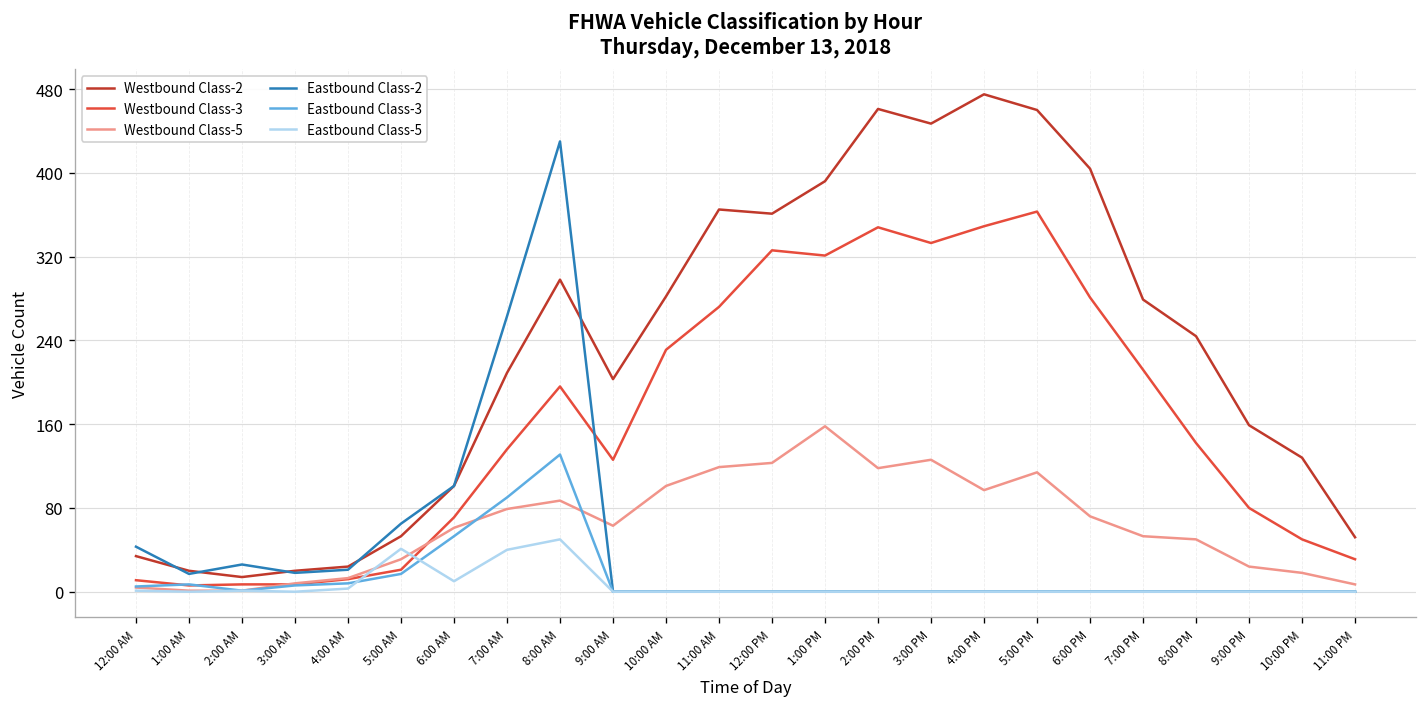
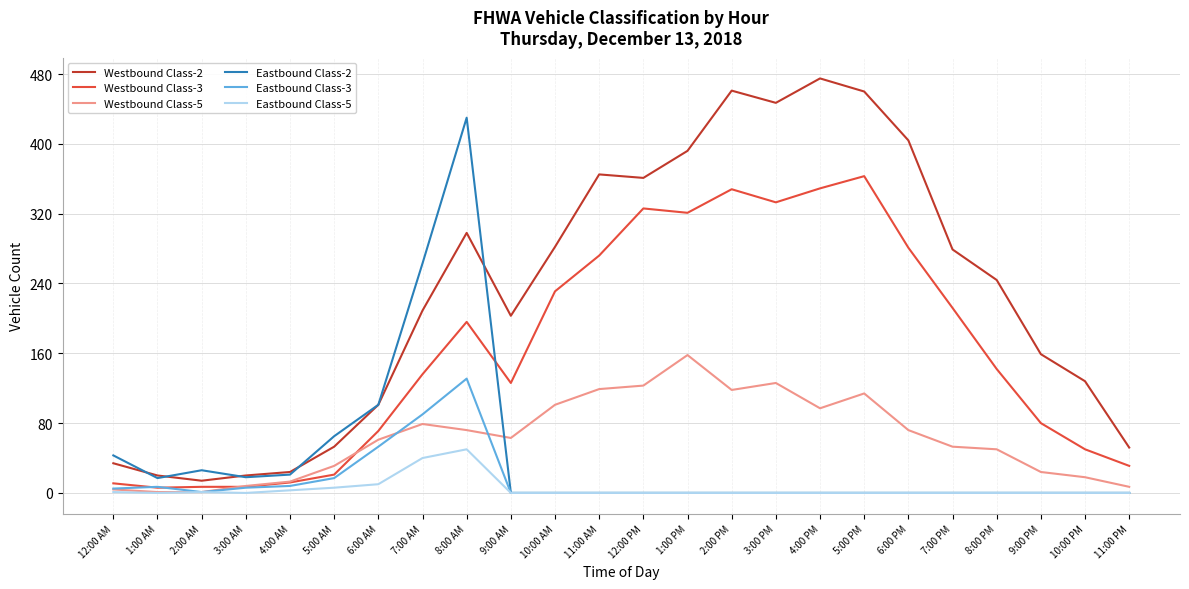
  {
    "Westbound Class-5": {
      "5:00 AM": 30,
      "6:00 AM": 60,
      "7:00 AM": 80,
-     "8:00 AM": 90,
+     "8:00 AM": 70,
      "9:00 AM": 60,
      "10:00 AM": 100,
      "11:00 AM": 120,
      "12:00 PM": 120,
      "1:00 PM": 160,
      "2:00 PM": 120,
      "3:00 PM": 130,
      "4:00 PM": 100,
      "5:00 PM": 110,
      "6:00 PM": 70,
      "7:00 PM": 50,
      "8:00 PM": 50,
      "9:00 PM": 20,
      "10:00 PM": 20,
      "11:00 PM": 10
    },
    "Eastbound Class-2": {
      "12:00 AM": 40,
      "1:00 AM": 20,
      "2:00 AM": 30,
      "4:00 AM": 20,
      "5:00 AM": 70,
      "7:00 AM": 260,
      "8:00 AM": 430
    },
    "Eastbound Class-3": {
      "4:00 AM": 10,
      "5:00 AM": 20,
      "6:00 AM": 50,
      "7:00 AM": 90,
      "8:00 AM": 130
    },
    "Eastbound Class-5": {
      "12:00 AM": 0,
      "3:00 AM": 0,
      "4:00 AM": 0,
-     "5:00 AM": 40,
+     "5:00 AM": 10,
      "6:00 AM": 10,
      "7:00 AM": 40,
      "8:00 AM": 50
    }
  }
